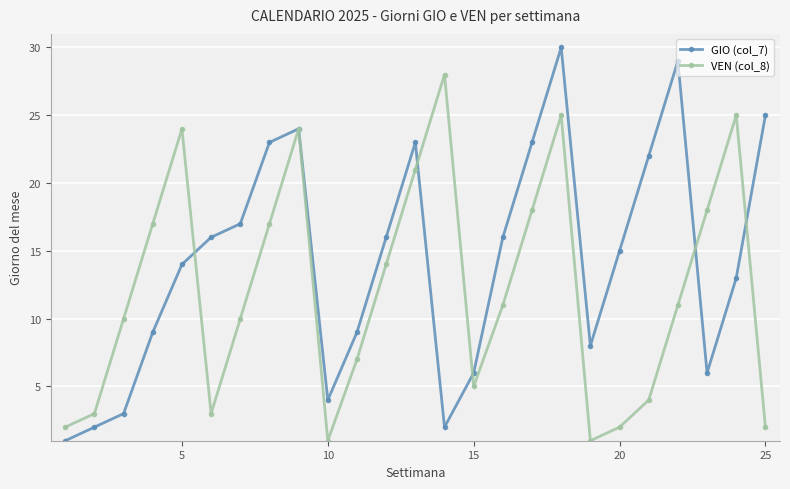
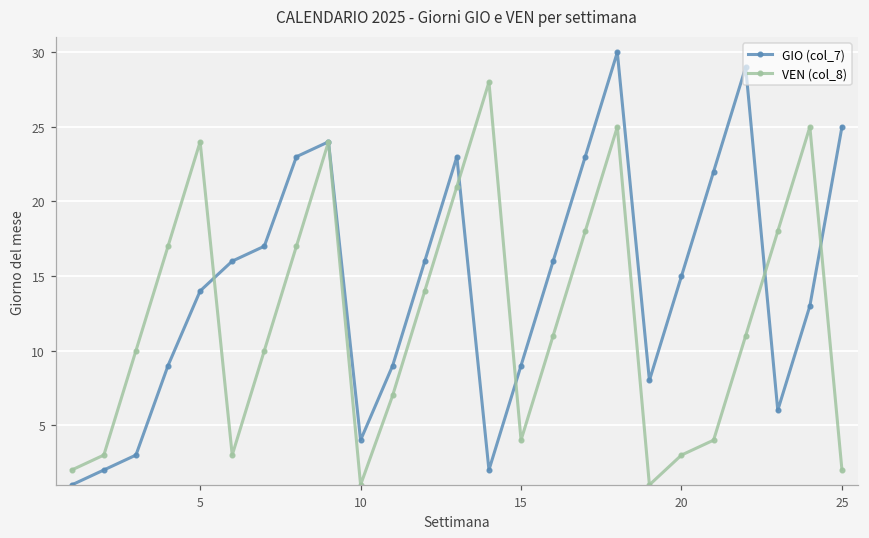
  {
    "GIO (col_7)": {
      "5": 14,
      "10": 4,
-     "15": 6,
+     "15": 9,
      "20": 15,
      "25": 25
    },
    "VEN (col_8)": {
      "5": 24,
      "10": 1,
-     "15": 5,
-     "20": 2,
+     "15": 4,
+     "20": 3,
      "25": 2
    }
  }
